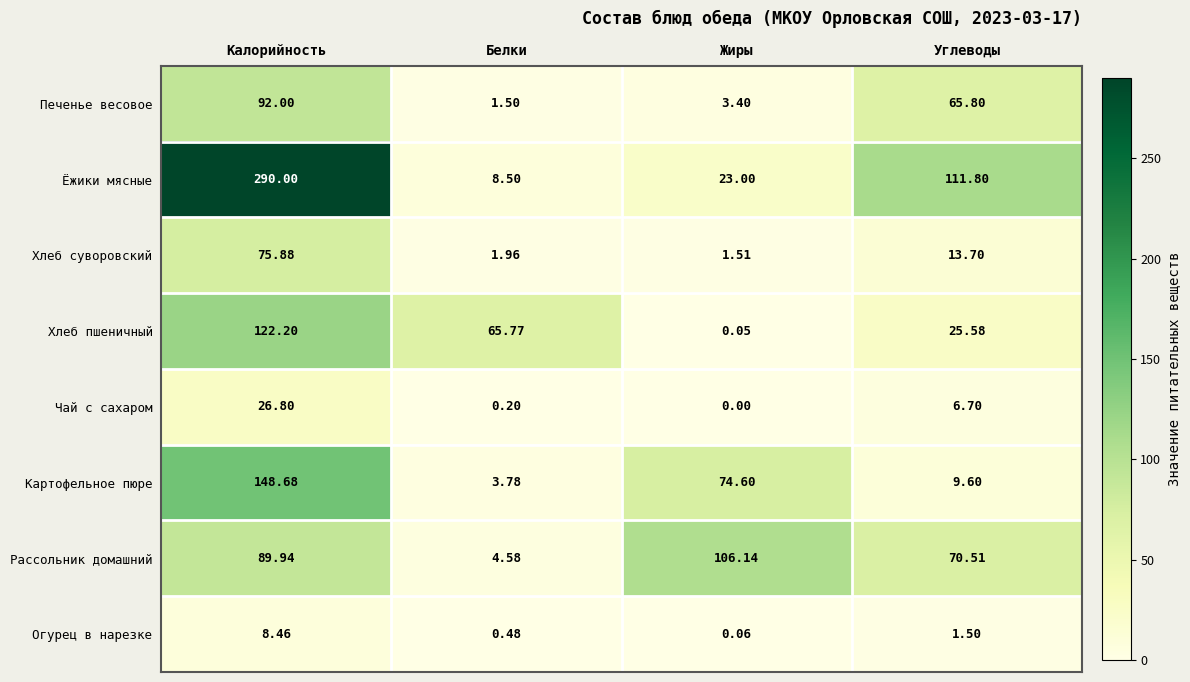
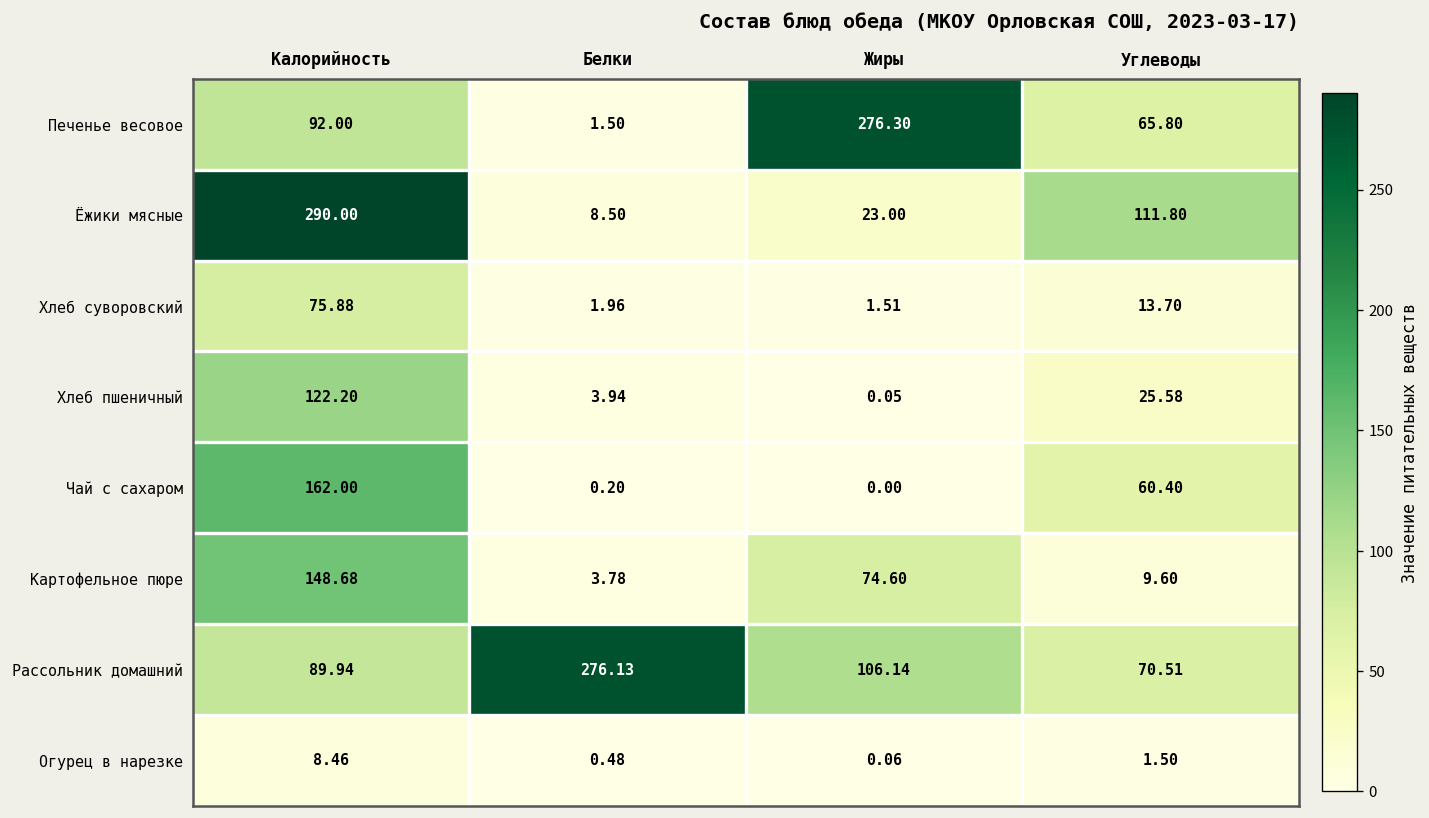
  {
    "Печенье весовое": {
      "Калорийность": 92.00,
      "Белки": 1.50,
-     "Жиры": 3.40,
+     "Жиры": 276.30,
      "Углеводы": 65.80
    },
    "Ёжики мясные": {
      "Калорийность": 290.00,
      "Белки": 8.50,
      "Жиры": 23.00,
      "Углеводы": 111.80
    },
    "Хлеб суворовский": {
      "Калорийность": 75.88,
      "Белки": 1.96,
      "Жиры": 1.51,
      "Углеводы": 13.70
    },
    "Хлеб пшеничный": {
      "Калорийность": 122.20,
-     "Белки": 65.77,
+     "Белки": 3.94,
      "Жиры": 0.05,
      "Углеводы": 25.58
    },
    "Чай с сахаром": {
-     "Калорийность": 26.80,
+     "Калорийность": 162.00,
      "Белки": 0.20,
      "Жиры": 0.00,
-     "Углеводы": 6.70
+     "Углеводы": 60.40
    },
    "Картофельное пюре": {
      "Калорийность": 148.68,
      "Белки": 3.78,
      "Жиры": 74.60,
      "Углеводы": 9.60
    },
    "Рассольник домашний": {
      "Калорийность": 89.94,
-     "Белки": 4.58,
+     "Белки": 276.13,
      "Жиры": 106.14,
      "Углеводы": 70.51
    },
    "Огурец в нарезке": {
      "Калорийность": 8.46,
      "Белки": 0.48,
      "Жиры": 0.06,
      "Углеводы": 1.50
    }
  }
